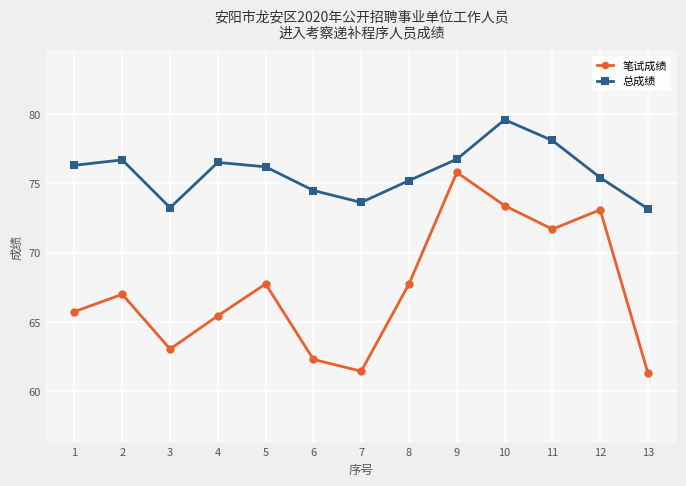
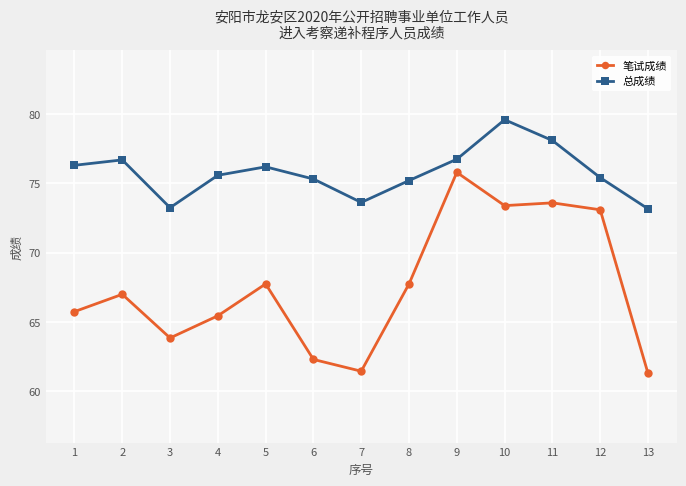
  {
    "笔试成绩": {
      "1": 65.8,
      "2": 67.0,
-     "3": 63.1,
+     "3": 63.9,
      "4": 65.5,
      "5": 67.8,
      "6": 62.3,
      "7": 61.5,
      "8": 67.8,
      "9": 75.8,
      "10": 73.4,
-     "11": 71.7,
+     "11": 73.6,
      "12": 73.1,
      "13": 61.3
    },
    "总成绩": {
      "1": 76.3,
      "2": 76.7,
      "3": 73.3,
-     "4": 76.5,
+     "4": 75.6,
      "5": 76.2,
-     "6": 74.5,
+     "6": 75.3,
      "7": 73.6,
      "8": 75.2,
      "9": 76.8,
      "10": 79.6,
      "11": 78.1,
      "12": 75.4,
      "13": 73.2
    }
  }
